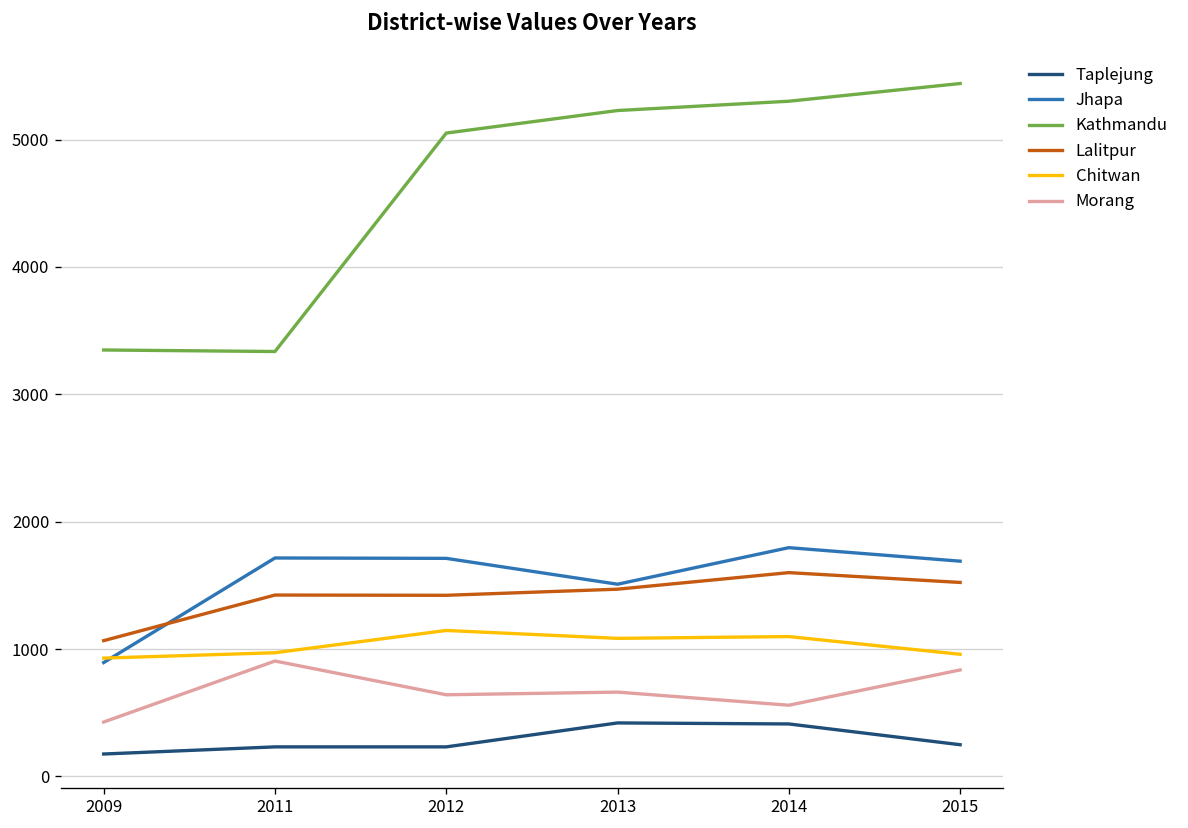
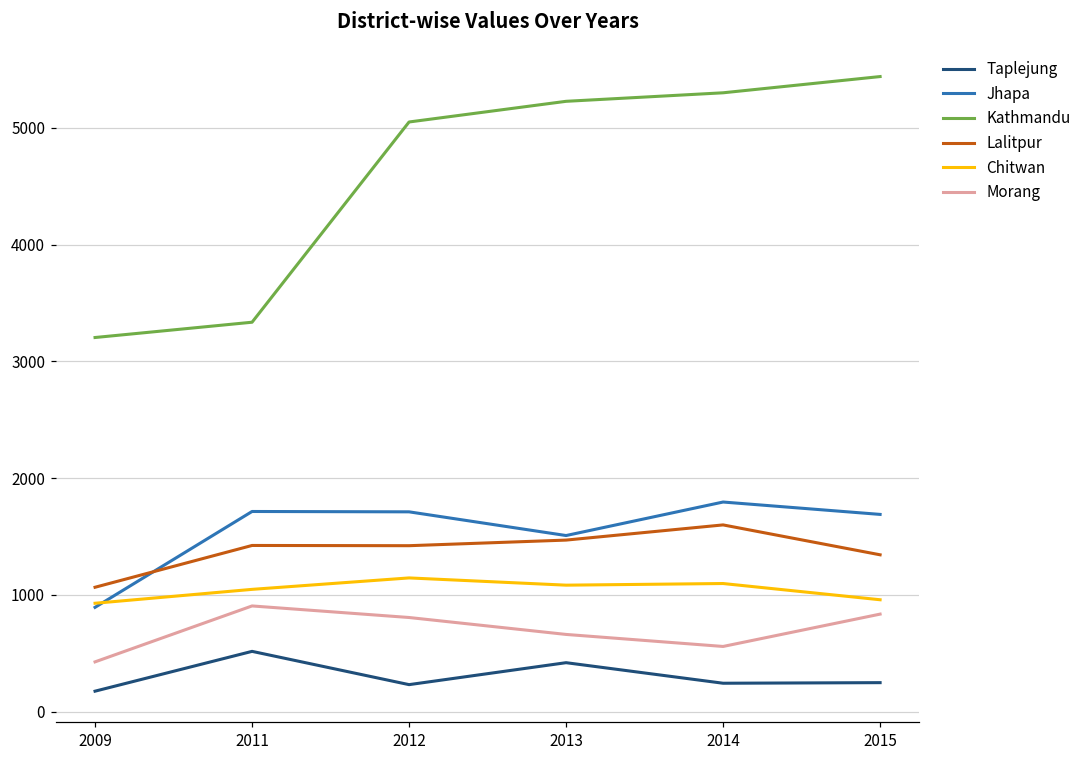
  {
    "Taplejung": {
      "2009": 180,
-     "2011": 230,
+     "2011": 520,
      "2012": 230,
      "2013": 420,
-     "2014": 410,
+     "2014": 240,
      "2015": 250
    },
    "Jhapa": {
      "2009": 890,
      "2011": 1720,
      "2012": 1710,
      "2013": 1510,
      "2014": 1800,
      "2015": 1690
    },
    "Kathmandu": {
-     "2009": 3350,
+     "2009": 3210,
      "2011": 3340,
      "2012": 5050,
      "2013": 5230,
      "2014": 5300,
      "2015": 5440
    },
    "Lalitpur": {
      "2009": 1070,
      "2011": 1420,
      "2012": 1420,
      "2013": 1470,
      "2014": 1600,
-     "2015": 1520
+     "2015": 1340
    },
    "Chitwan": {
      "2009": 930,
-     "2011": 970,
+     "2011": 1050,
      "2012": 1150,
      "2013": 1080,
      "2014": 1100,
      "2015": 960
    },
    "Morang": {
      "2009": 430,
      "2011": 910,
-     "2012": 640,
+     "2012": 810,
      "2013": 660,
      "2014": 560,
      "2015": 840
    }
  }
